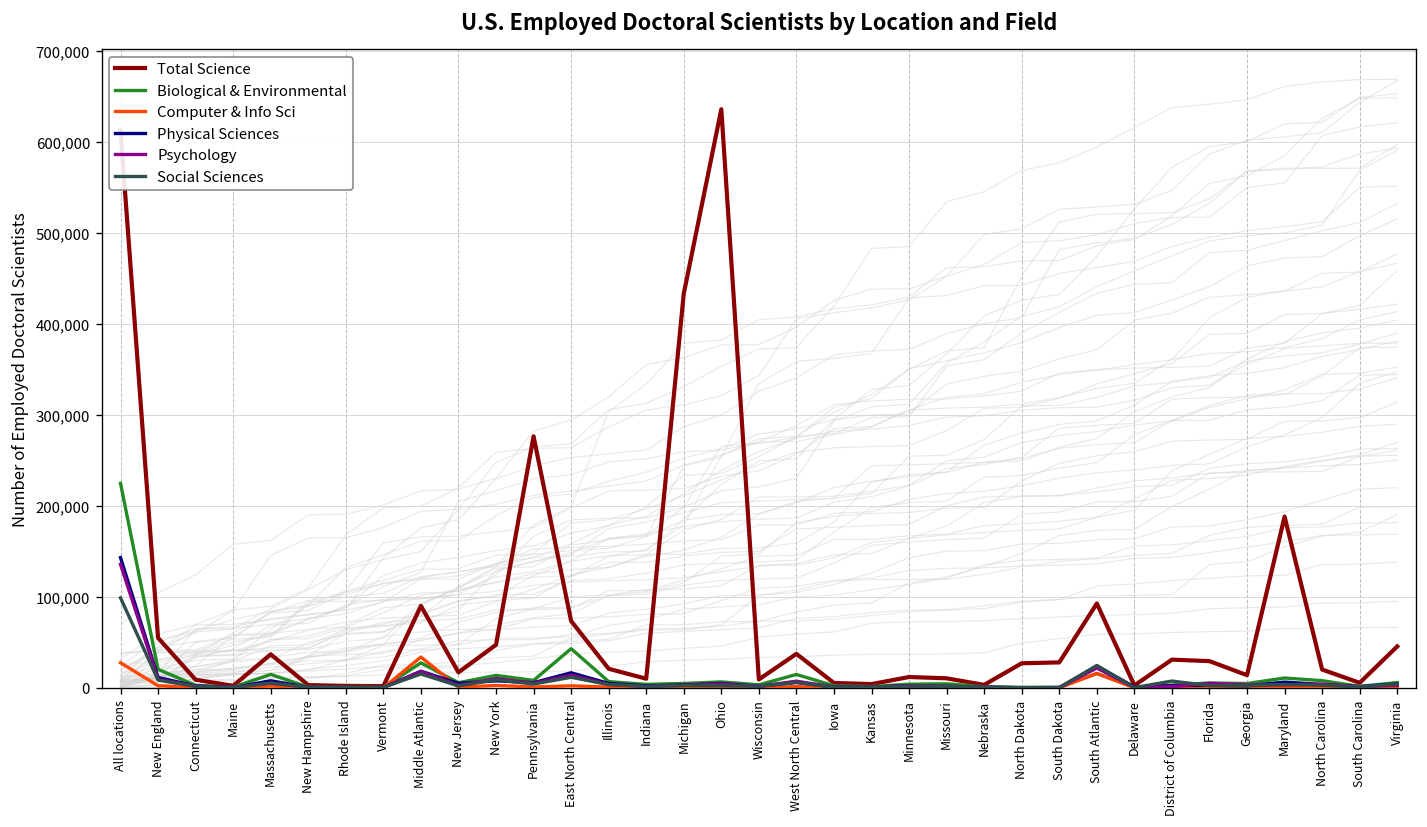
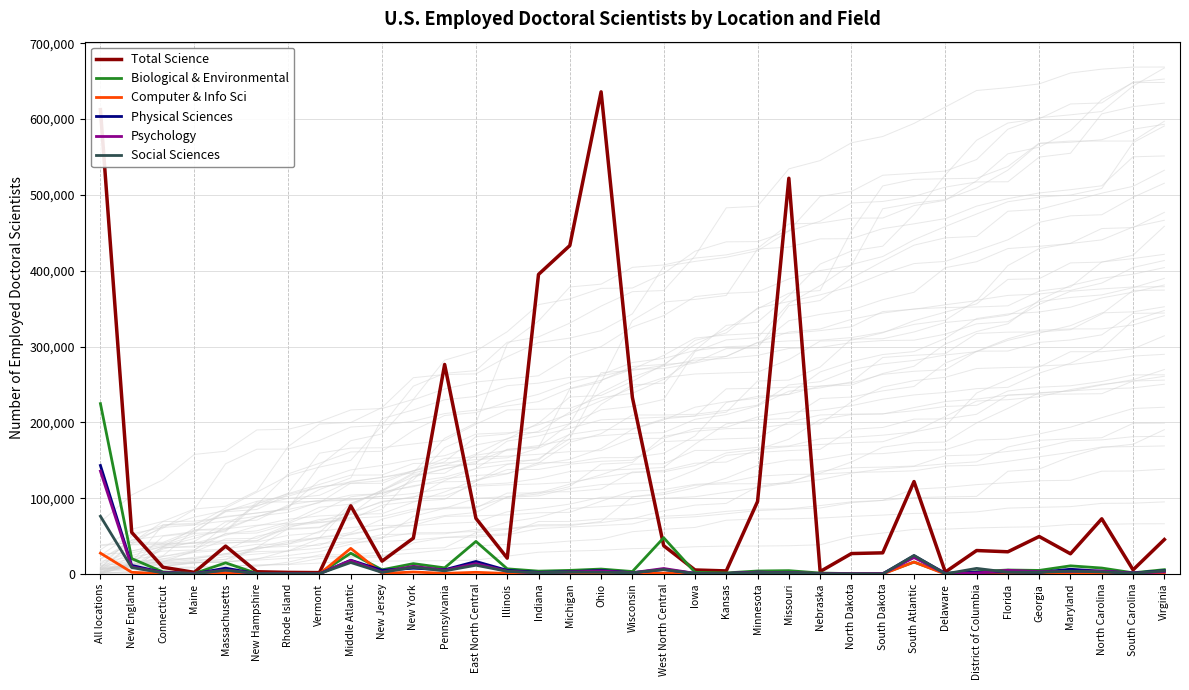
  {
    "Total Science": {
      "Massachusetts": "40,000",
      "Pennsylvania": "280,000",
-     "Indiana": "10,000",
+     "Indiana": "400,000",
      "Michigan": "430,000",
      "Ohio": "640,000",
-     "Wisconsin": "10,000",
-     "Minnesota": "10,000",
-     "Missouri": "10,000",
+     "Wisconsin": "230,000",
+     "Minnesota": "100,000",
+     "Missouri": "520,000",
      "North Dakota": "30,000",
      "South Dakota": "30,000",
-     "South Atlantic": "90,000",
+     "South Atlantic": "120,000",
      "District of Columbia": "30,000",
      "Florida": "30,000",
-     "Georgia": "10,000",
-     "Maryland": "190,000",
-     "North Carolina": "20,000",
+     "Georgia": "50,000",
+     "Maryland": "30,000",
+     "North Carolina": "70,000",
      "South Carolina": "10,000",
      "Virginia": "50,000"
    },
    "Biological & Environmental": {
      "All locations": "220,000",
      "New York": "10,000",
      "East North Central": "40,000",
-     "West North Central": "10,000",
+     "West North Central": "50,000",
      "Maryland": "10,000",
      "North Carolina": "10,000"
    },
    "Computer & Info Sci": {
      "Middle Atlantic": "30,000",
      "New York": "0",
      "East North Central": "0",
      "West North Central": "0"
    },
    "Physical Sciences": {
      "All locations": "140,000"
    },
    "Psychology": {
      "All locations": "140,000"
    },
    "Social Sciences": {
-     "All locations": "100,000",
+     "All locations": "80,000",
      "District of Columbia": "10,000"
    }
  }
